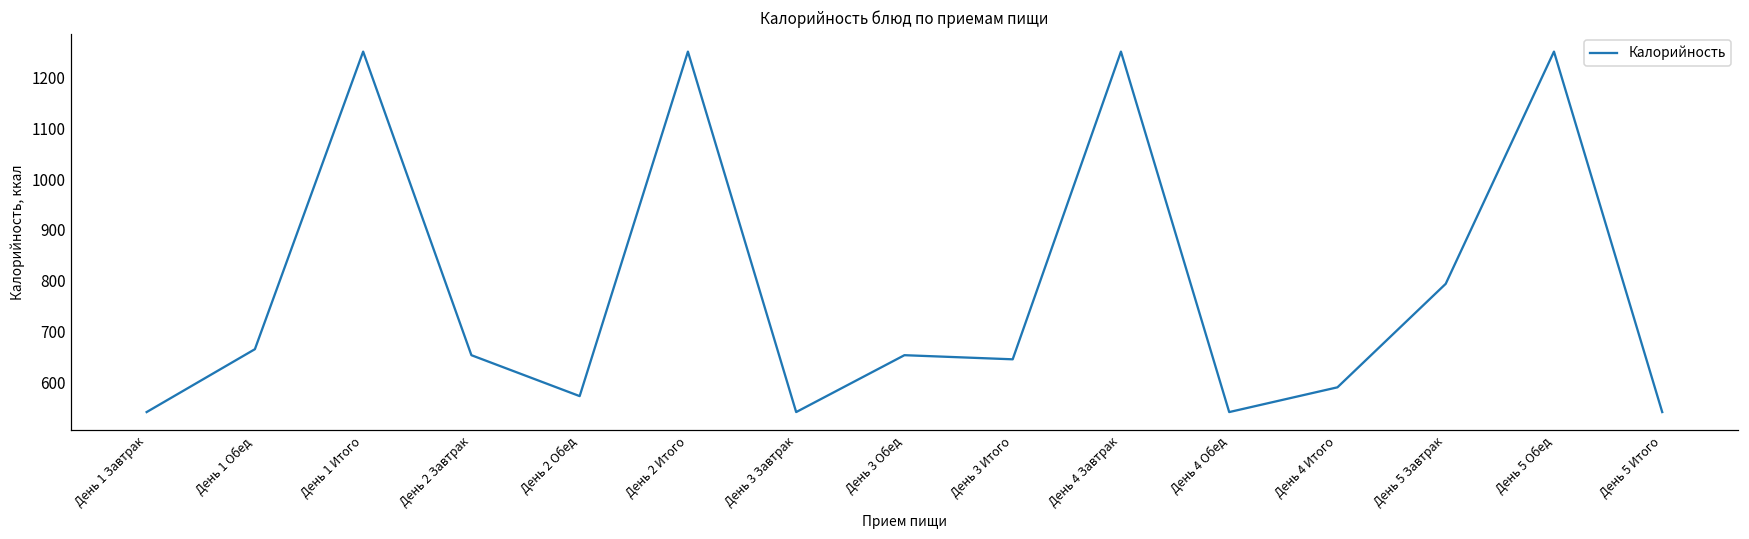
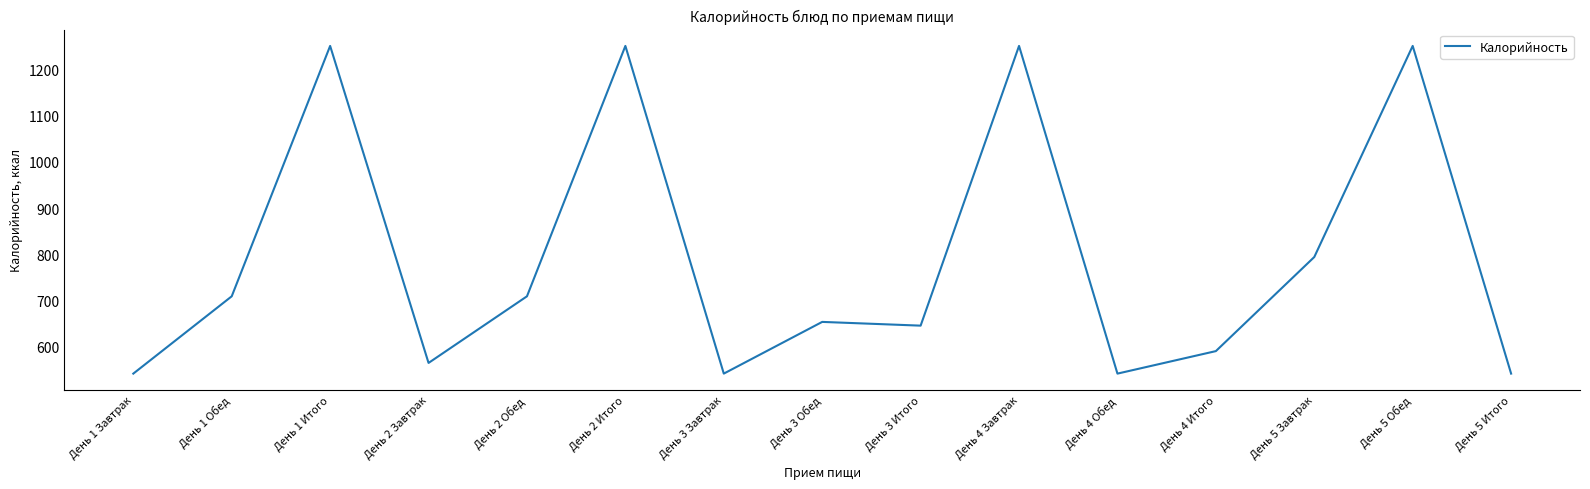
  {
    "День 1 Завтрак": 540,
-   "День 1 Обед": 670,
+   "День 1 Обед": 710,
    "День 1 Итого": 1250,
-   "День 2 Завтрак": 650,
-   "День 2 Обед": 570,
+   "День 2 Завтрак": 560,
+   "День 2 Обед": 710,
    "День 2 Итого": 1250,
    "День 3 Завтрак": 540,
    "День 3 Обед": 650,
    "День 3 Итого": 650,
    "День 4 Завтрак": 1250,
    "День 4 Обед": 540,
    "День 4 Итого": 590,
    "День 5 Завтрак": 790,
    "День 5 Обед": 1250,
    "День 5 Итого": 540
  }
